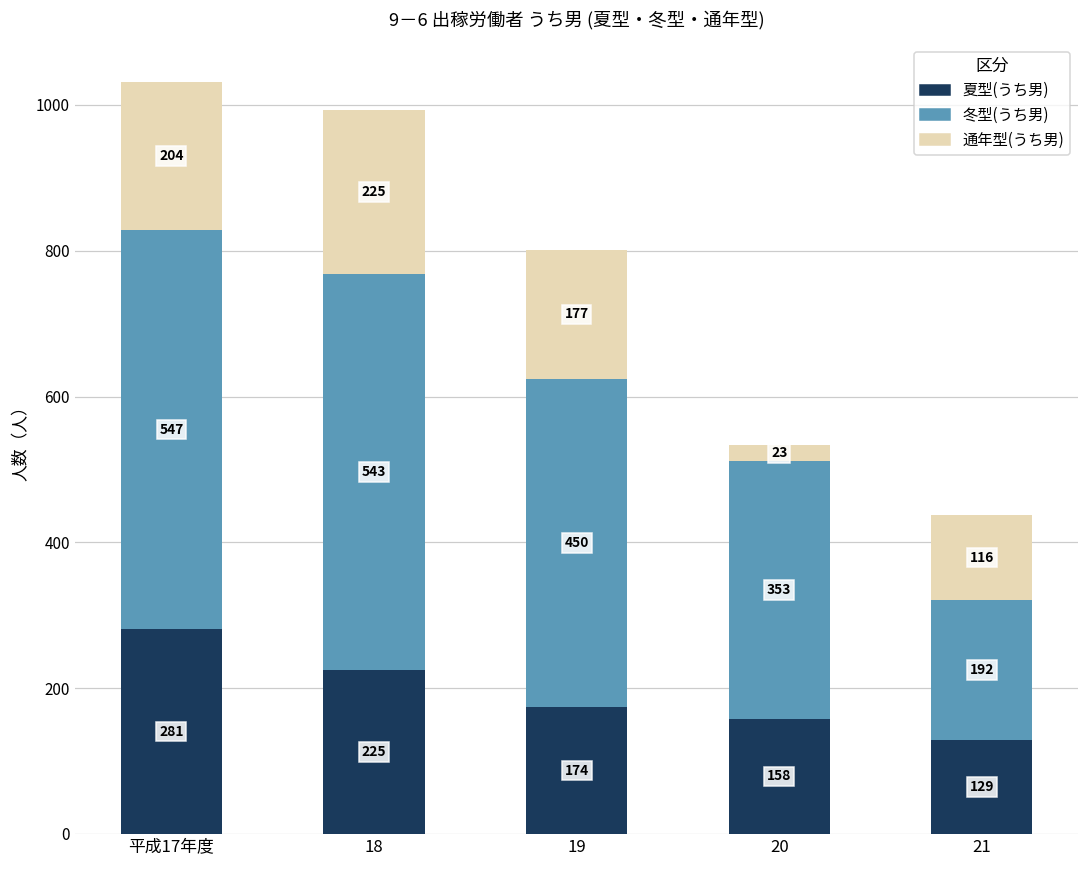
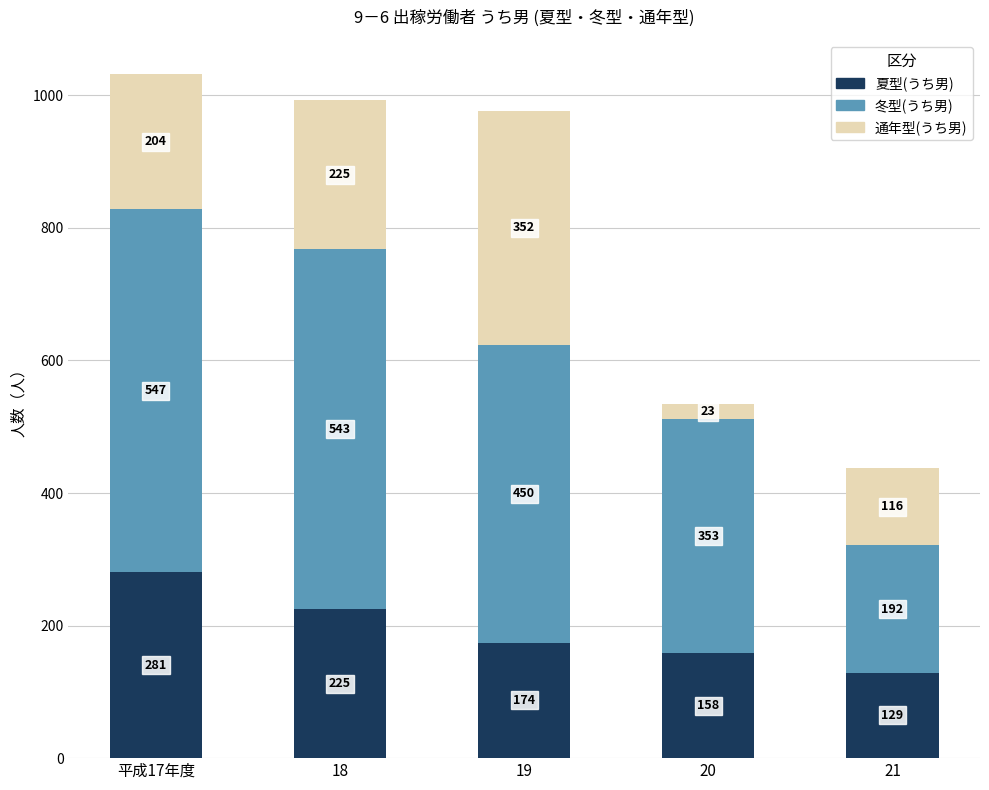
  {
    "通年型(うち男)": {
-     "19": 177
+     "19": 352
    }
  }
